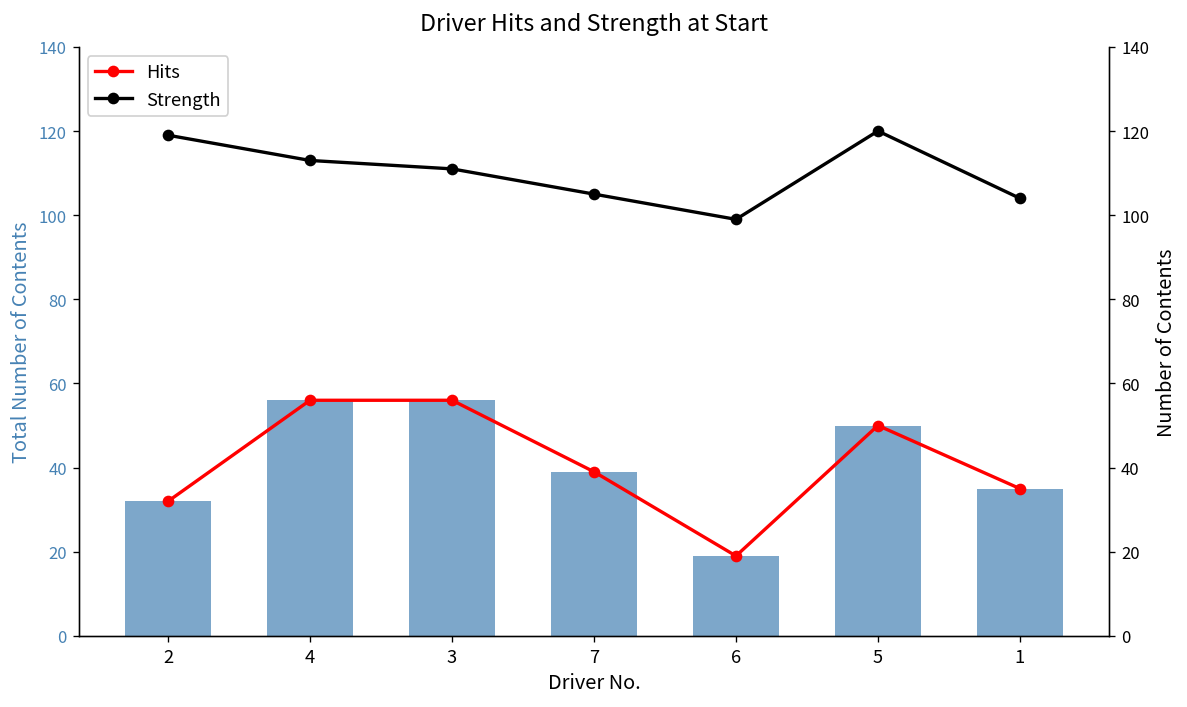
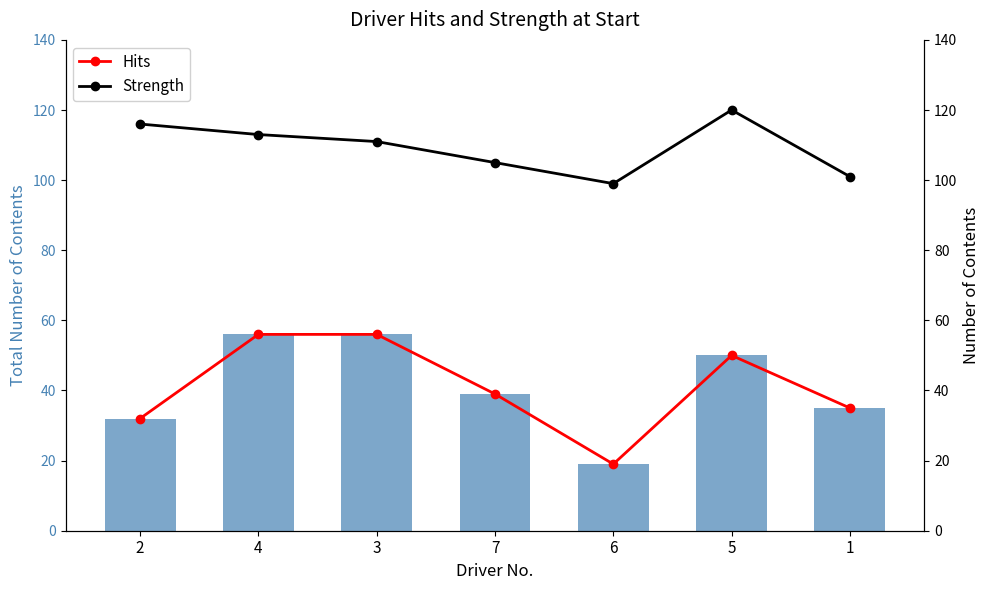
  {
    "Strength": {
-     "2": 119,
+     "2": 116,
      "4": 113,
      "3": 111,
      "7": 105,
      "6": 99,
      "5": 120,
-     "1": 104
+     "1": 101
    }
  }
